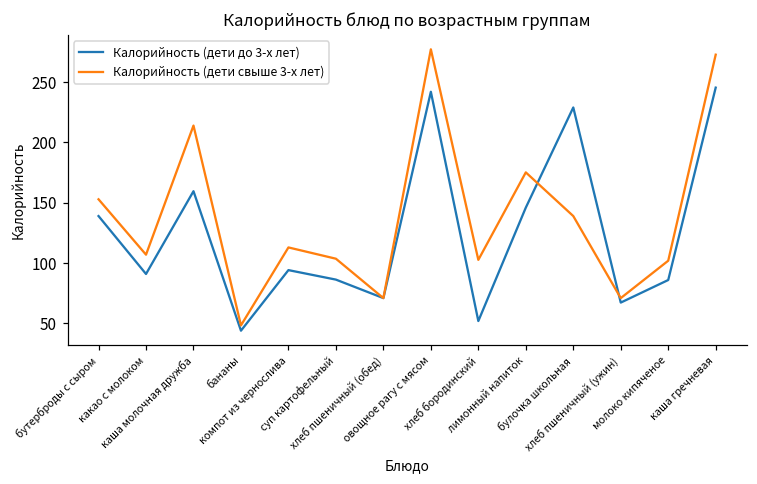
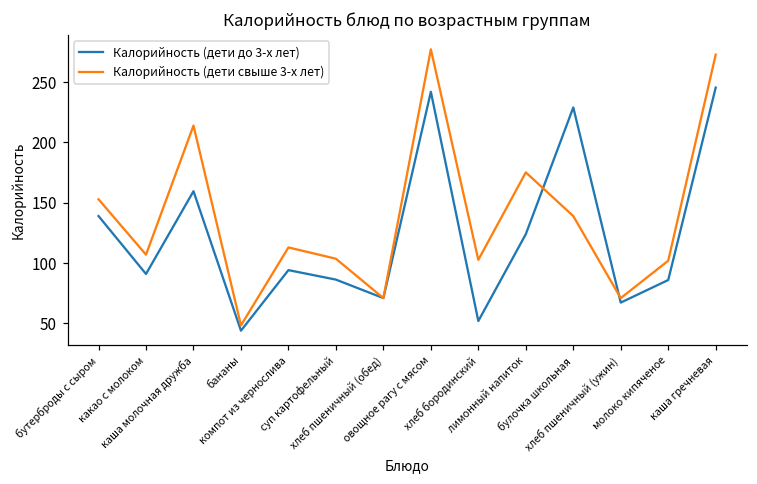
  {
    "Калорийность (дети до 3-х лет)": {
      "бутерброды с сыром": 139,
      "какао с молоком": 91,
      "каша молочная дружба": 160,
      "бананы": 44,
      "компот из чернослива": 94,
      "суп картофельный": 86,
      "овощное рагу с мясом": 242,
      "хлеб бородинский": 52,
-     "лимонный напиток": 146,
+     "лимонный напиток": 124,
      "булочка школьная": 229,
      "хлеб пшеничный (ужин)": 67,
      "молоко кипяченое": 86,
      "каша гречневая": 245
    },
    "Калорийность (дети свыше 3-х лет)": {
      "бутерброды с сыром": 153,
      "какао с молоком": 107,
      "каша молочная дружба": 214,
      "бананы": 48,
      "компот из чернослива": 113,
      "суп картофельный": 104,
      "овощное рагу с мясом": 277,
      "хлеб бородинский": 103,
      "лимонный напиток": 175,
      "булочка школьная": 139,
      "хлеб пшеничный (ужин)": 71,
      "молоко кипяченое": 102,
      "каша гречневая": 273
    }
  }
